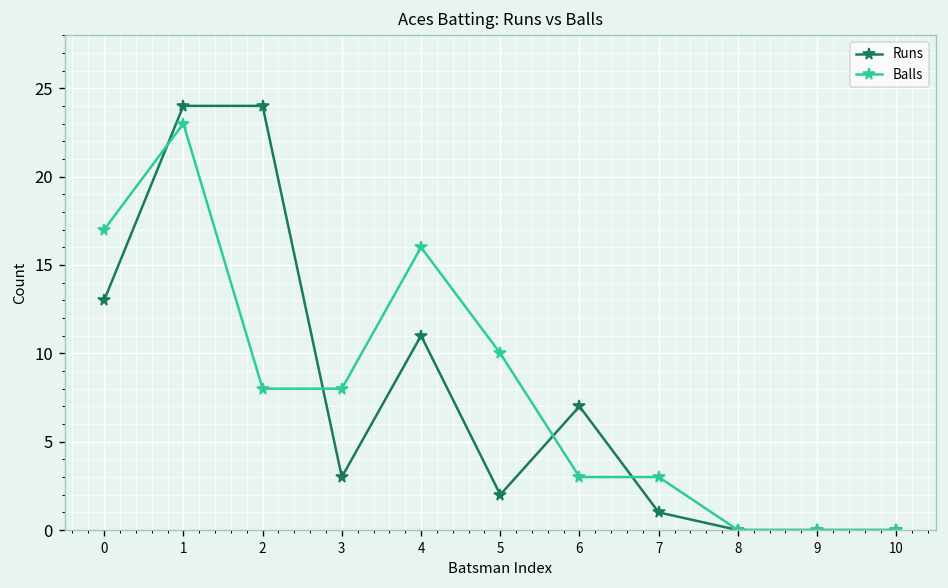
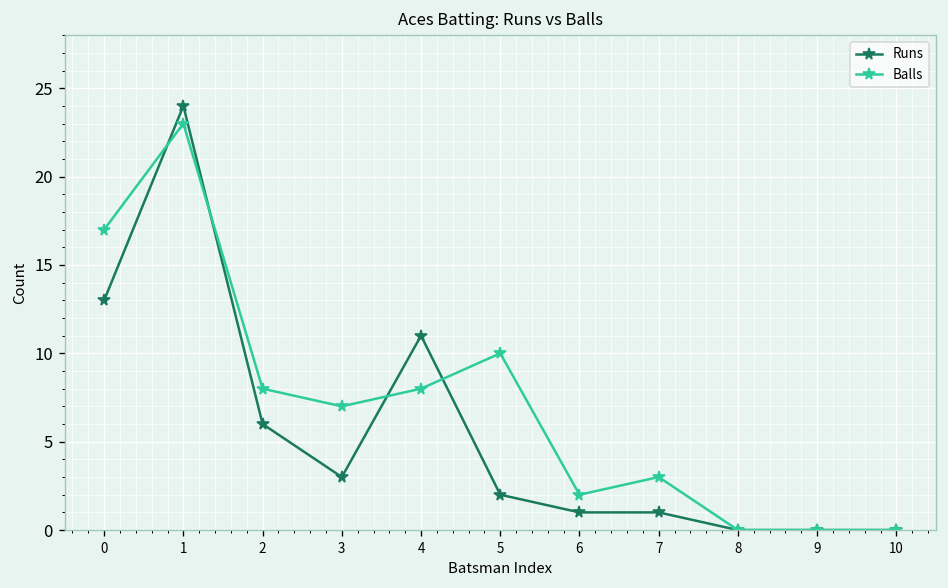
  {
    "Runs": {
      "0": 13,
      "1": 24,
-     "2": 24,
+     "2": 6,
      "3": 3,
      "4": 11,
      "5": 2,
-     "6": 7,
+     "6": 1,
      "7": 1
    },
    "Balls": {
      "0": 17,
      "1": 23,
      "2": 8,
-     "3": 8,
-     "4": 16,
+     "3": 7,
+     "4": 8,
      "5": 10,
-     "6": 3,
+     "6": 2,
      "7": 3
    }
  }
